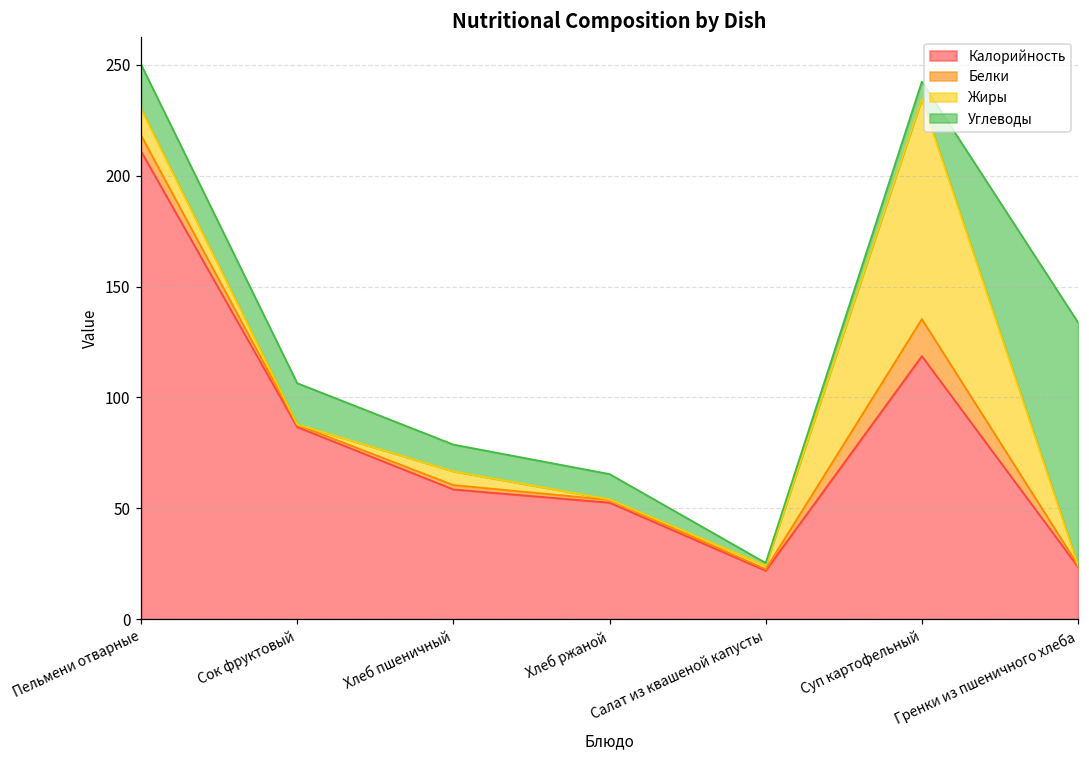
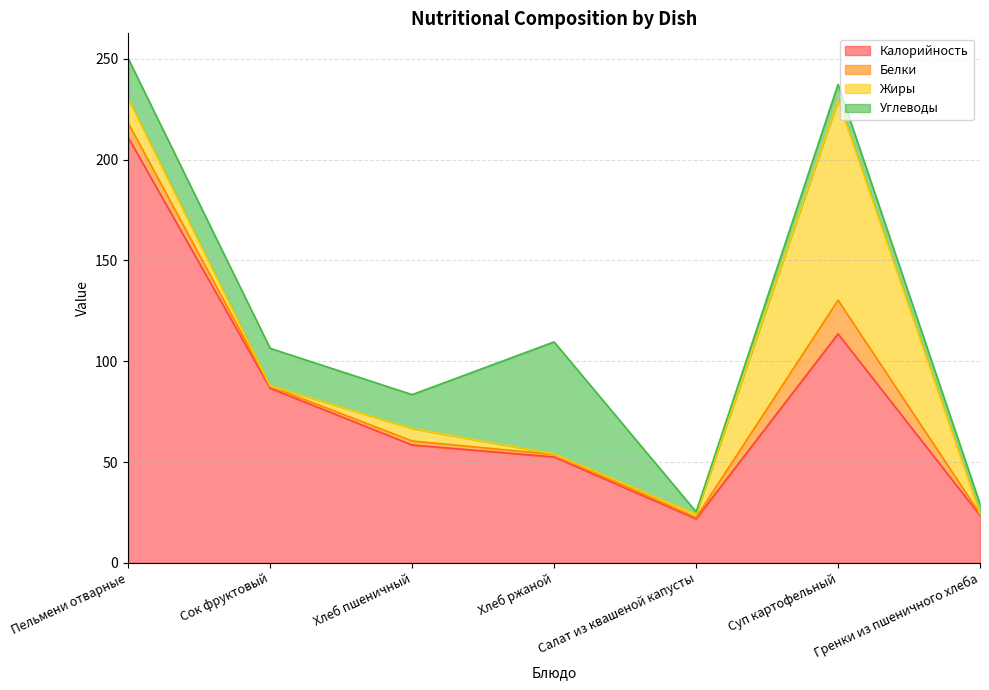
  {
    "Калорийность": {
      "Пельмени отварные": 211,
      "Хлеб пшеничный": 58,
-     "Суп картофельный": 119
+     "Суп картофельный": 114
    },
    "Белки": {
      "Пельмени отварные": 7,
      "Хлеб пшеничный": 2,
      "Суп картофельный": 17
    },
    "Жиры": {
      "Пельмени отварные": 12,
      "Хлеб пшеничный": 6,
      "Суп картофельный": 99
    },
    "Углеводы": {
      "Пельмени отварные": 20,
      "Сок фруктовый": 19,
-     "Хлеб пшеничный": 12,
-     "Хлеб ржаной": 11,
+     "Хлеб пшеничный": 17,
+     "Хлеб ржаной": 56,
      "Суп картофельный": 8,
-     "Гренки из пшеничного хлеба": 109
+     "Гренки из пшеничного хлеба": 5
    }
  }
